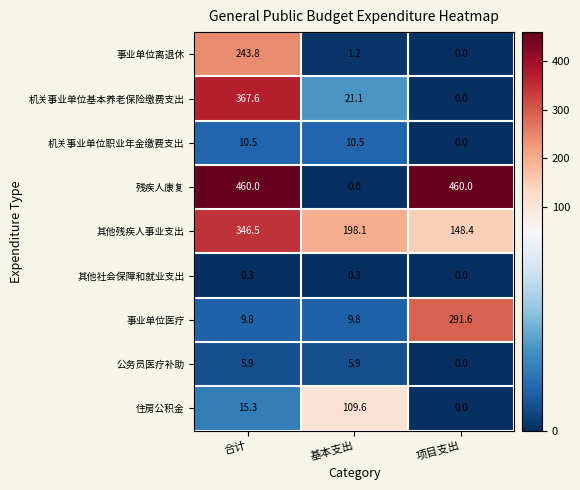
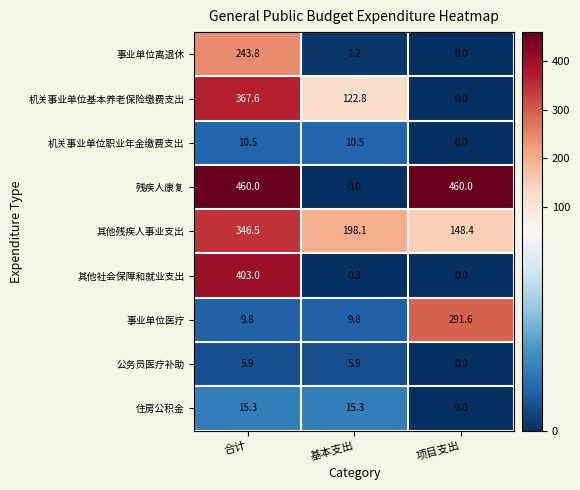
  {
    "事业单位离退休": {
      "合计": 243.8,
      "基本支出": 1.2,
      "项目支出": 0.0
    },
    "机关事业单位基本养老保险缴费支出": {
      "合计": 367.6,
-     "基本支出": 21.1,
+     "基本支出": 122.8,
      "项目支出": 0.0
    },
    "机关事业单位职业年金缴费支出": {
      "合计": 10.5,
      "基本支出": 10.5,
      "项目支出": 0.0
    },
    "残疾人康复": {
      "合计": 460.0,
      "基本支出": 0.0,
      "项目支出": 460.0
    },
    "其他残疾人事业支出": {
      "合计": 346.5,
      "基本支出": 198.1,
      "项目支出": 148.4
    },
    "其他社会保障和就业支出": {
-     "合计": 0.3,
+     "合计": 403.0,
      "基本支出": 0.3,
      "项目支出": 0.0
    },
    "事业单位医疗": {
      "合计": 9.8,
      "基本支出": 9.8,
      "项目支出": 291.6
    },
    "公务员医疗补助": {
      "合计": 5.9,
      "基本支出": 5.9,
      "项目支出": 0.0
    },
    "住房公积金": {
      "合计": 15.3,
-     "基本支出": 109.6,
+     "基本支出": 15.3,
      "项目支出": 0.0
    }
  }
